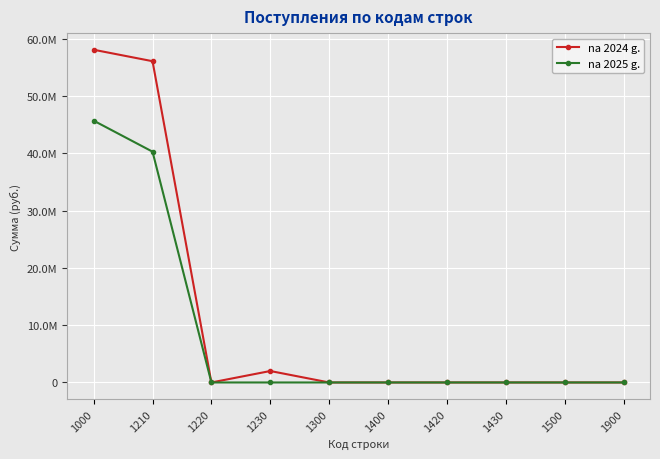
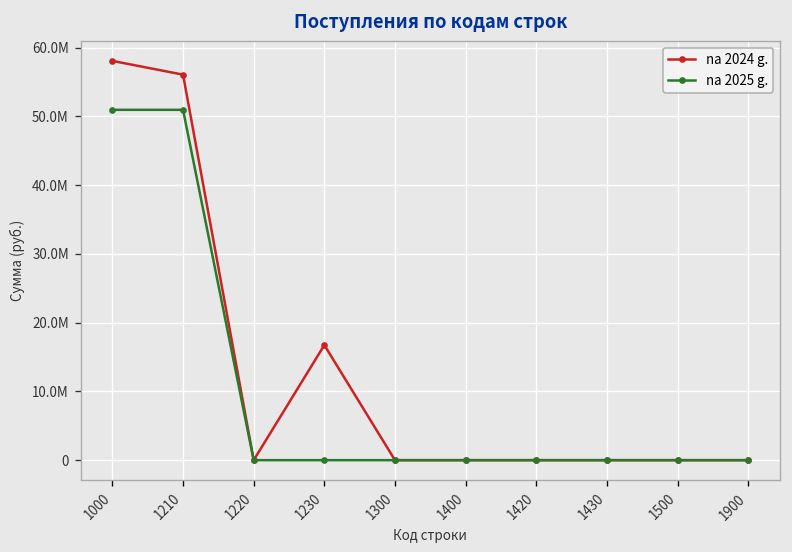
  {
    "na 2024 g.": {
      "1000": 58000000,
      "1210": 56000000,
-     "1230": 2000000
+     "1230": 17000000
    },
    "na 2025 g.": {
-     "1000": 46000000,
-     "1210": 40000000,
+     "1000": 51000000,
+     "1210": 51000000,
      "1230": 0
    }
  }
